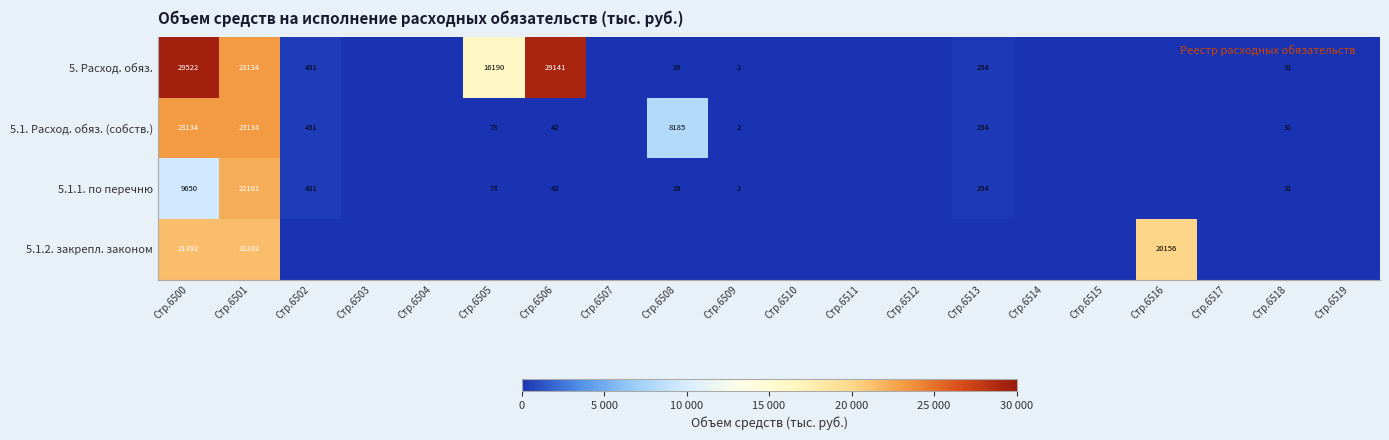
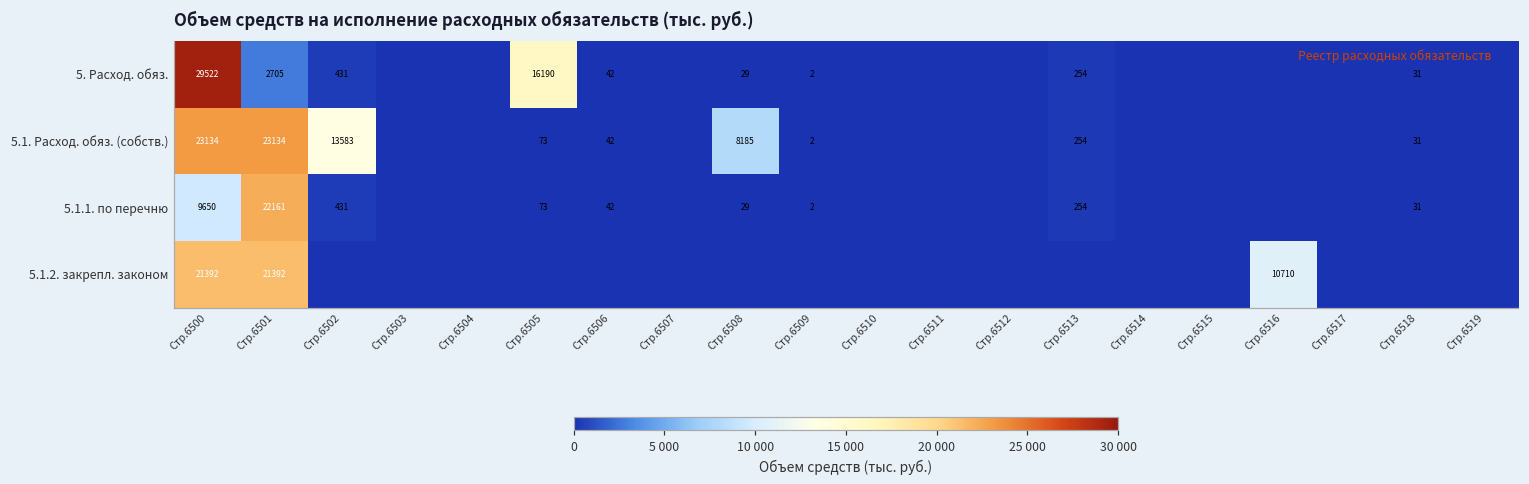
  {
    "5. Расход. обяз.": {
      "Стр.6500": 29522,
-     "Стр.6501": 23134,
+     "Стр.6501": 2705,
      "Стр.6502": 431,
      "Стр.6505": 16190,
-     "Стр.6506": 29141,
+     "Стр.6506": 42,
      "Стр.6508": 29,
      "Стр.6509": 2,
      "Стр.6513": 254
    },
    "5.1. Расход. обяз. (собств.)": {
      "Стр.6500": 23134,
      "Стр.6501": 23134,
-     "Стр.6502": 431,
+     "Стр.6502": 13583,
      "Стр.6505": 73,
      "Стр.6506": 42,
      "Стр.6508": 8185,
      "Стр.6509": 2,
      "Стр.6513": 254,
      "Стр.6518": 31
    },
    "5.1.1. по перечню": {
      "Стр.6500": 9650,
      "Стр.6501": 22161,
      "Стр.6502": 431,
      "Стр.6505": 73,
      "Стр.6506": 42,
      "Стр.6508": 29,
      "Стр.6509": 2,
      "Стр.6513": 254,
      "Стр.6518": 31
    },
    "5.1.2. закрепл. законом": {
      "Стр.6500": 21392,
      "Стр.6501": 21392,
-     "Стр.6516": 20156
+     "Стр.6516": 10710
    }
  }
